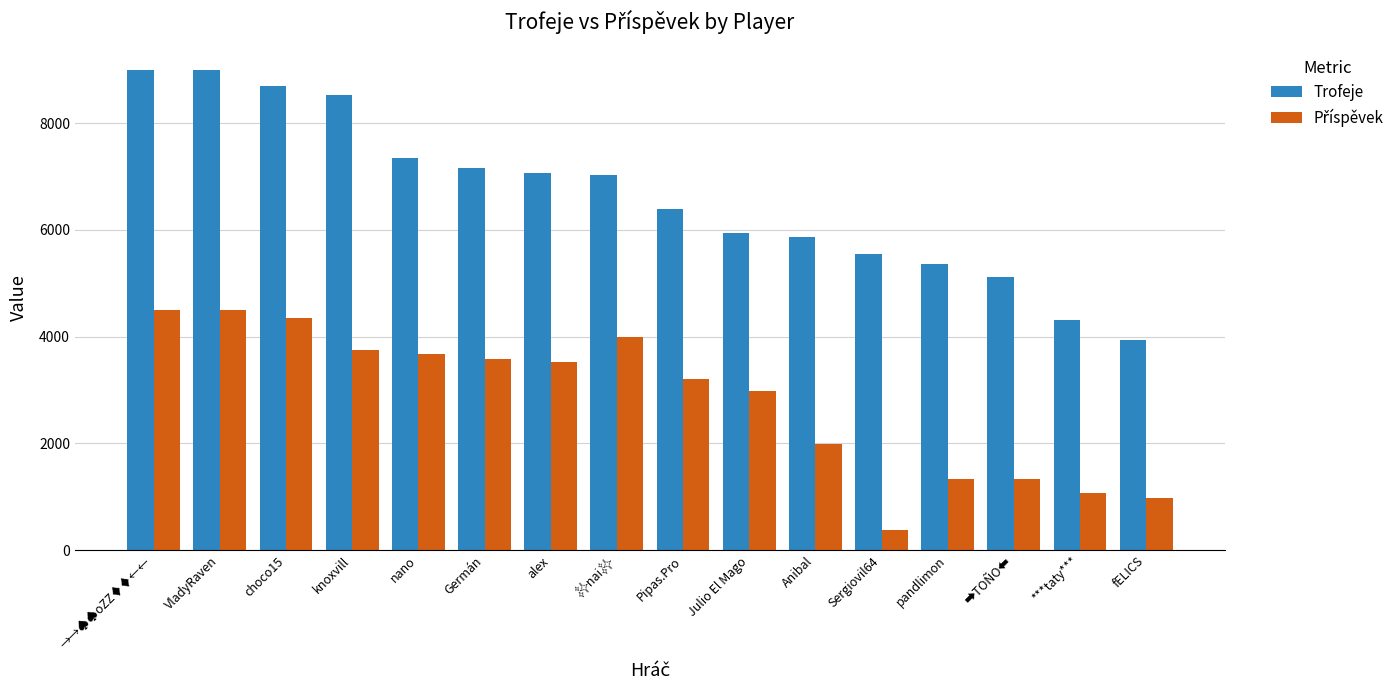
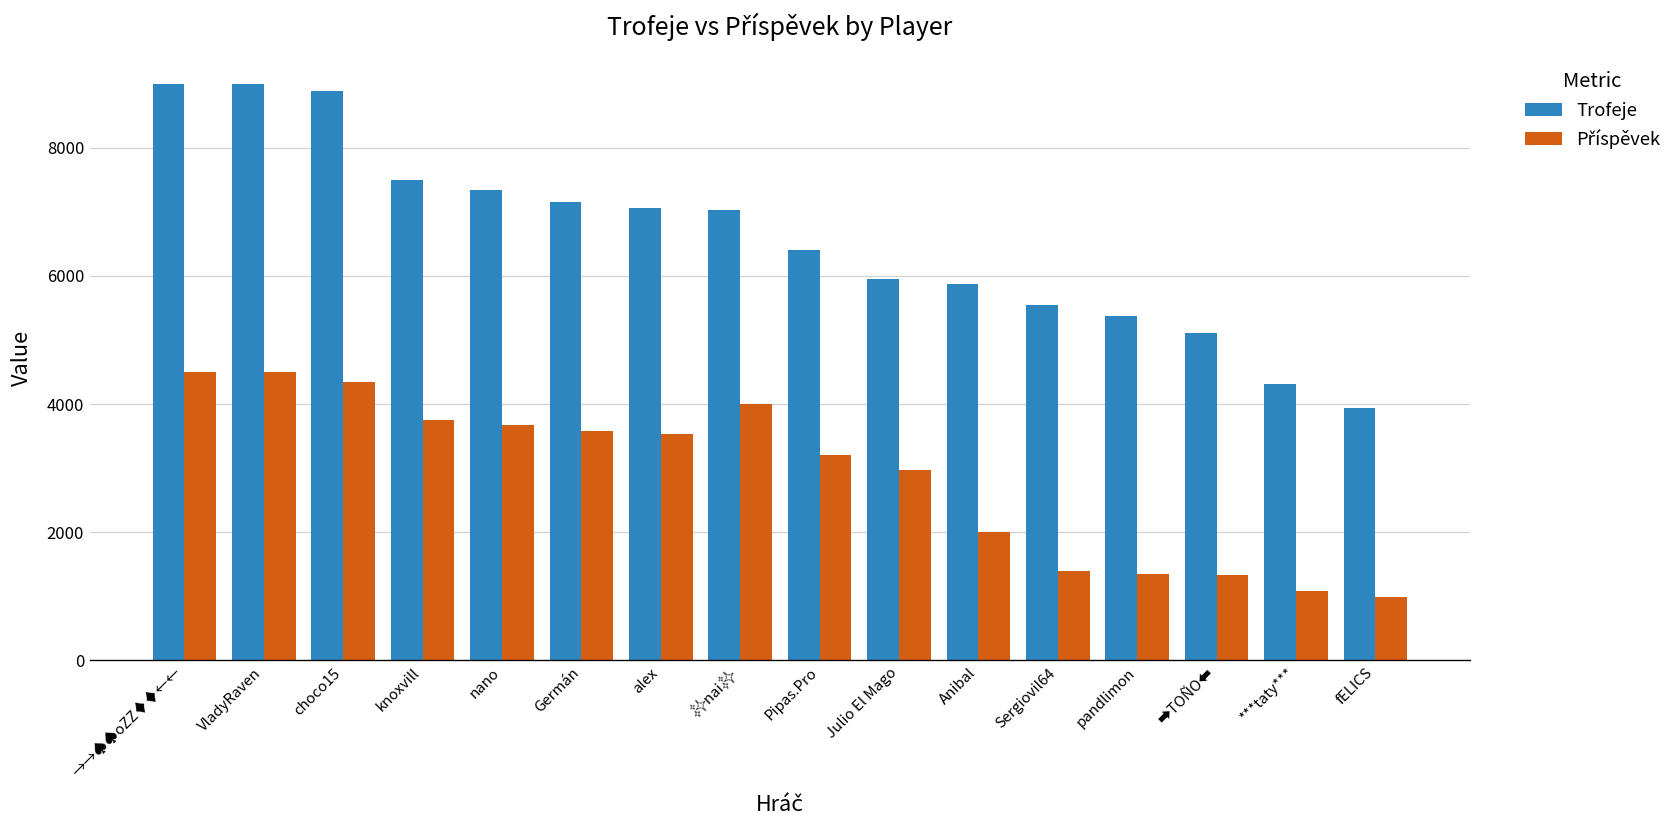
  {
    "Trofeje": {
      "→→♠♠oZZ♦♦←←": 9000,
      "VladyRaven": 9000,
-     "choco15": 8700,
-     "knoxvill": 8500,
+     "choco15": 8900,
+     "knoxvill": 7500,
      "nano": 7300,
      "Germán": 7200,
      "alex": 7100,
      "✨nai✨": 7000,
      "Pipas.Pro": 6400,
      "Julio El Mago": 6000,
      "Anibal": 5900,
      "Sergiovil64": 5500,
      "pandlimon": 5400,
      "➡TOÑO⬅": 5100,
      "***taty***": 4300,
      "fELICS": 3900
    },
    "Příspěvek": {
      "→→♠♠oZZ♦♦←←": 4500,
      "VladyRaven": 4500,
      "choco15": 4300,
      "knoxvill": 3800,
      "nano": 3700,
      "Germán": 3600,
      "alex": 3500,
      "✨nai✨": 4000,
      "Pipas.Pro": 3200,
      "Julio El Mago": 3000,
      "Anibal": 2000,
-     "Sergiovil64": 400,
+     "Sergiovil64": 1400,
      "pandlimon": 1300,
      "➡TOÑO⬅": 1300,
      "***taty***": 1100,
      "fELICS": 1000
    }
  }
